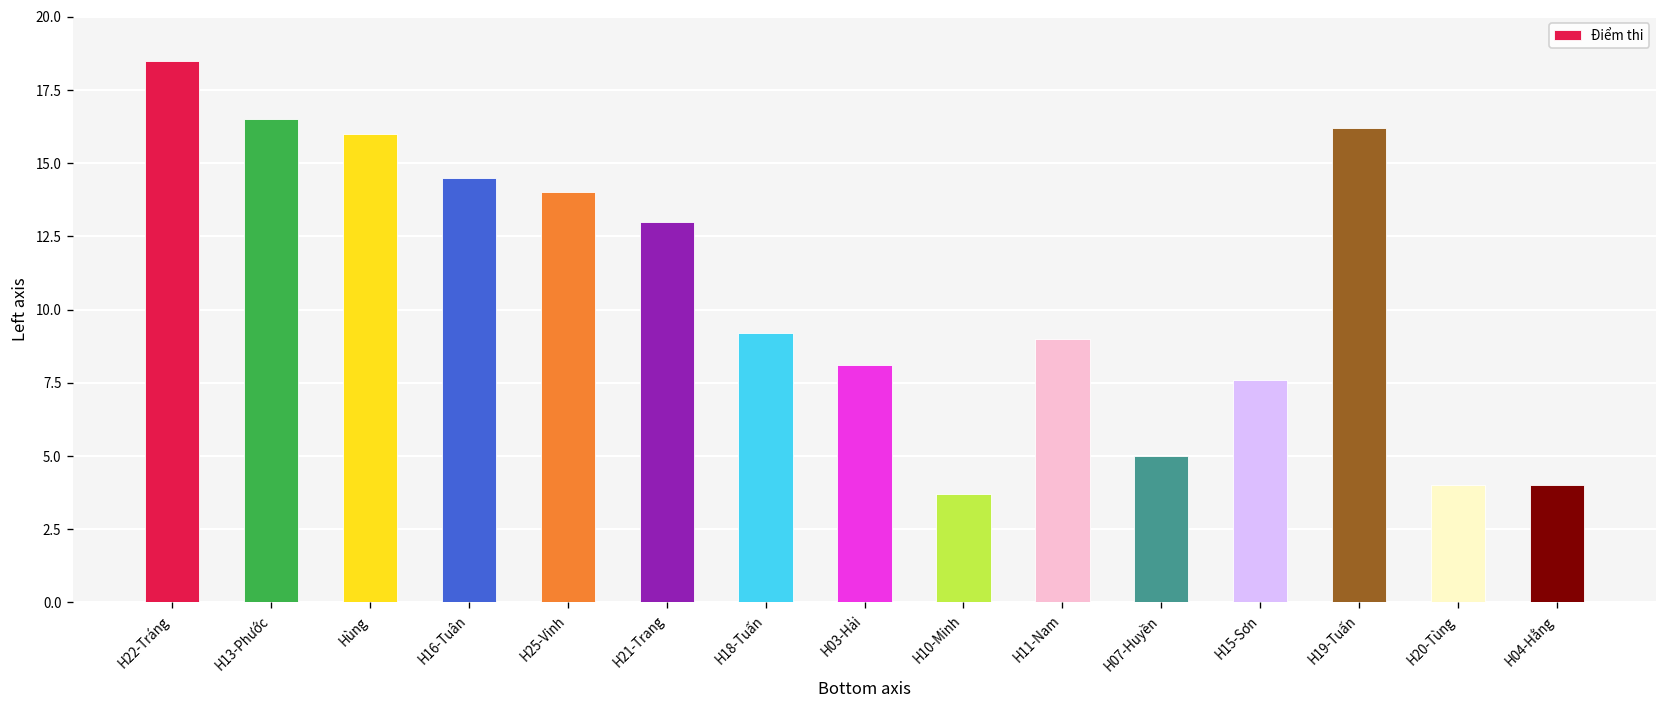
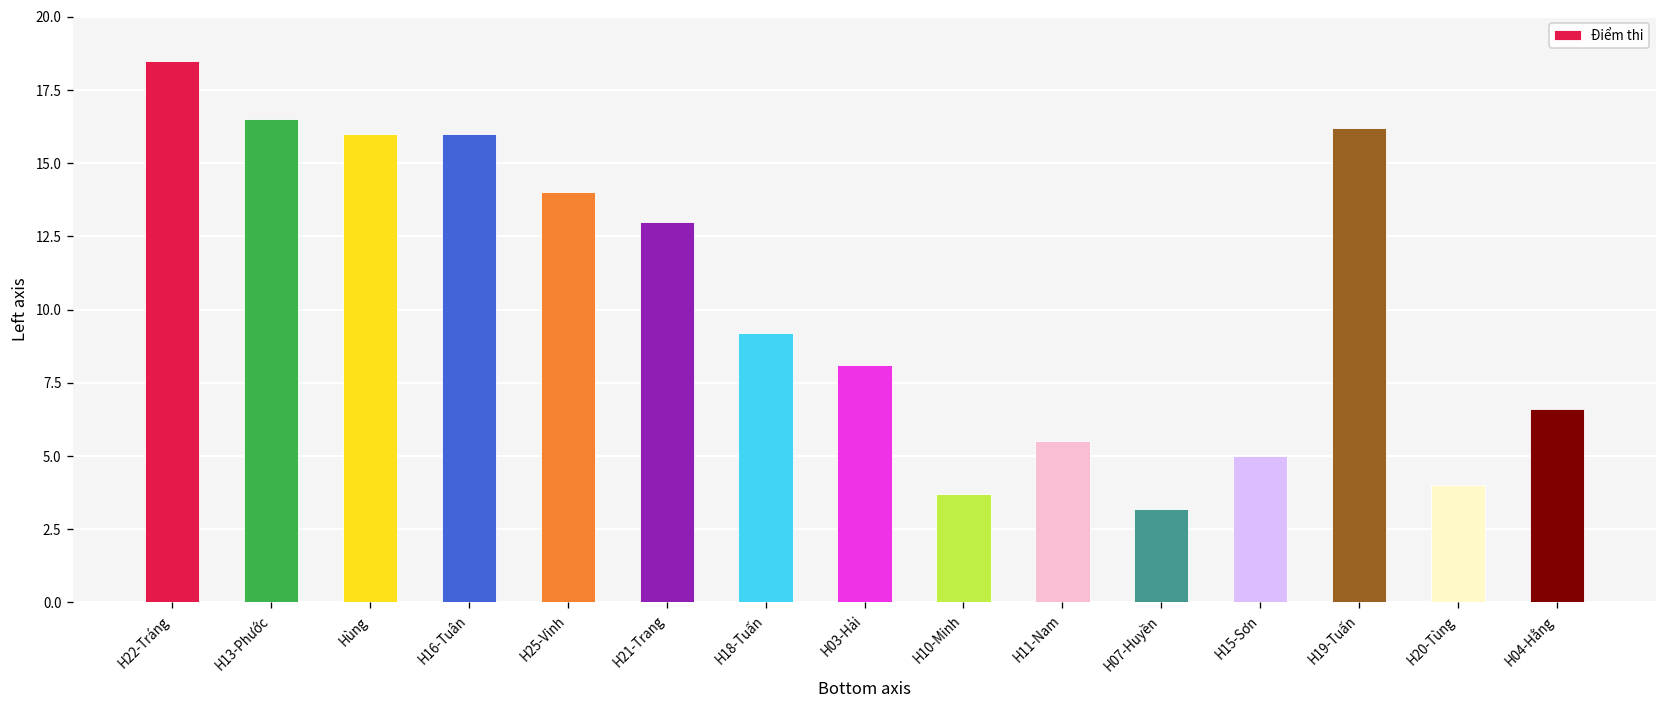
  {
    "H22-Tráng": 18.5,
    "H13-Phước": 16.5,
    "Hùng": 16.0,
-   "H16-Tuân": 14.5,
+   "H16-Tuân": 16.0,
    "H25-Vinh": 14.0,
    "H21-Trang": 13.0,
    "H18-Tuấn": 9.2,
    "H03-Hải": 8.1,
    "H10-Minh": 3.7,
-   "H11-Nam": 9.0,
-   "H07-Huyền": 5.0,
-   "H15-Sơn": 7.6,
+   "H11-Nam": 5.5,
+   "H07-Huyền": 3.2,
+   "H15-Sơn": 5.0,
    "H19-Tuấn": 16.2,
    "H20-Tùng": 4.0,
-   "H04-Hằng": 4.0
+   "H04-Hằng": 6.6
  }
